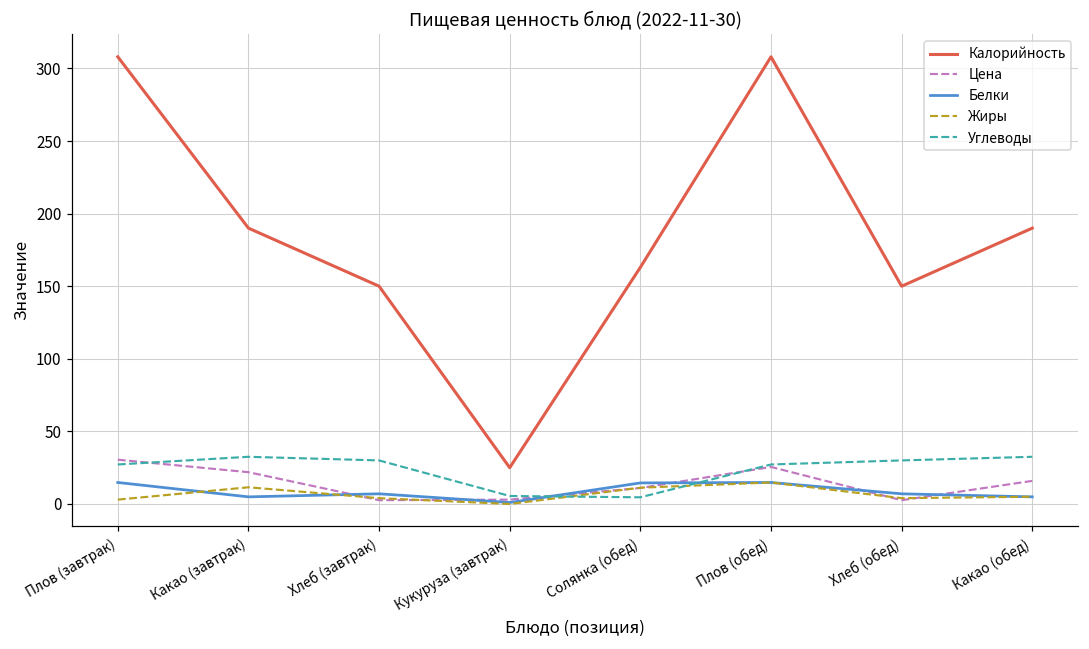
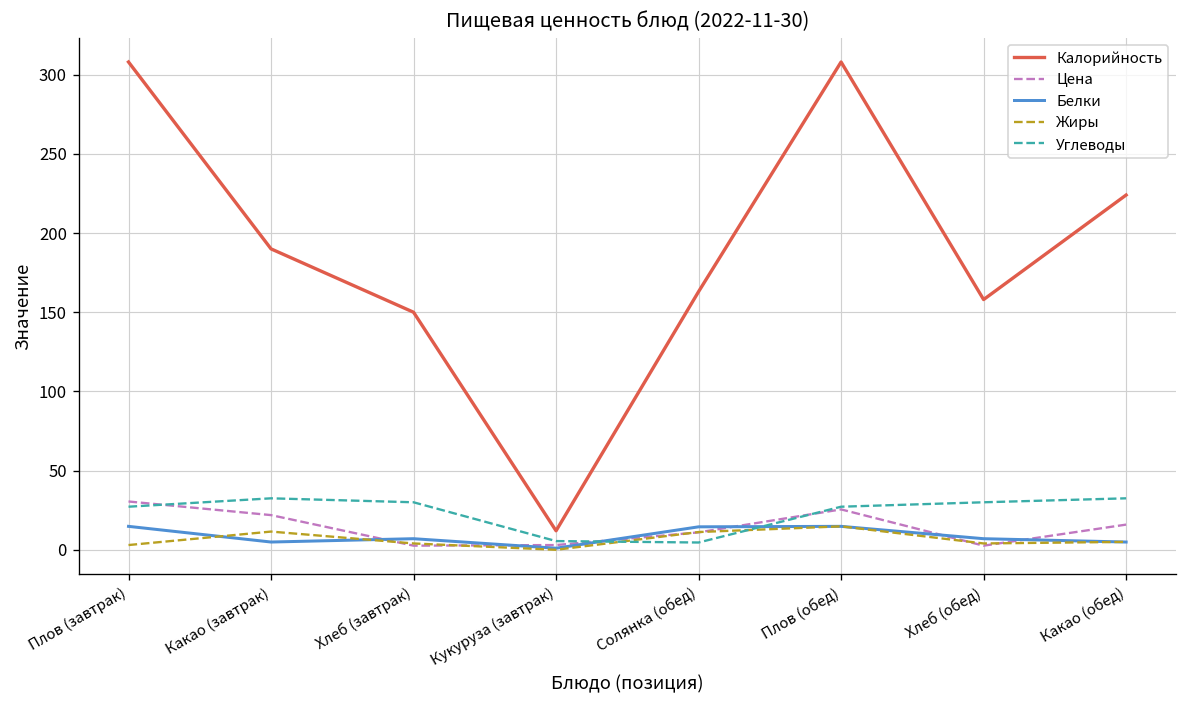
  {
    "Калорийность": {
      "Плов (завтрак)": 308,
      "Какао (завтрак)": 190,
      "Хлеб (завтрак)": 150,
-     "Кукуруза (завтрак)": 25,
+     "Кукуруза (завтрак)": 12,
      "Солянка (обед)": 163,
      "Плов (обед)": 308,
-     "Хлеб (обед)": 150,
-     "Какао (обед)": 190
+     "Хлеб (обед)": 158,
+     "Какао (обед)": 224
    },
    "Цена": {
      "Плов (завтрак)": 31,
      "Какао (завтрак)": 22,
      "Кукуруза (завтрак)": 3,
      "Какао (обед)": 16
    },
    "Жиры": {
      "Плов (завтрак)": 3,
      "Какао (завтрак)": 12
    }
  }
